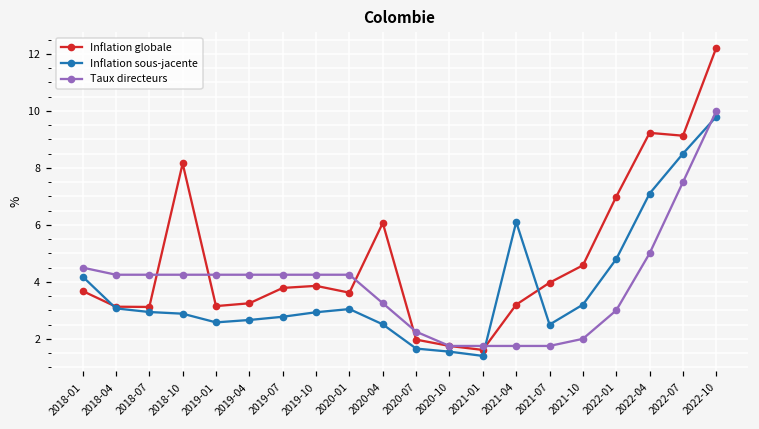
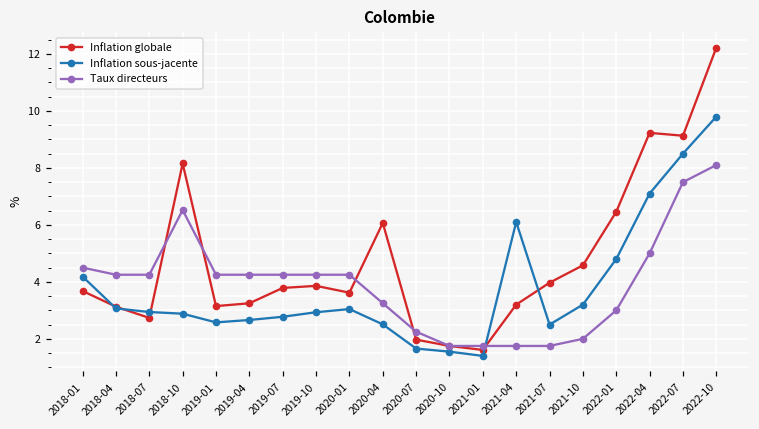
  {
    "Inflation globale": {
      "2018-01": 3.7,
-     "2018-07": 3.1,
+     "2018-07": 2.7,
      "2018-10": 8.2,
      "2019-01": 3.1,
      "2019-04": 3.2,
      "2019-07": 3.8,
      "2019-10": 3.9,
      "2020-01": 3.6,
      "2020-04": 6.1,
      "2020-07": 2.0,
      "2021-01": 1.6,
      "2021-04": 3.2,
      "2021-07": 4.0,
      "2021-10": 4.6,
-     "2022-01": 7.0,
+     "2022-01": 6.5,
      "2022-04": 9.2,
      "2022-07": 9.1,
      "2022-10": 12.2
    },
    "Inflation sous-jacente": {
      "2018-01": 4.2,
      "2018-07": 2.9,
      "2018-10": 2.9,
      "2019-01": 2.6,
      "2019-04": 2.7,
      "2019-07": 2.8,
      "2019-10": 2.9,
      "2020-01": 3.0,
      "2020-04": 2.5,
      "2020-07": 1.7,
      "2020-10": 1.6,
      "2021-01": 1.4,
      "2021-04": 6.1,
      "2021-07": 2.5,
      "2021-10": 3.2,
      "2022-01": 4.8,
      "2022-04": 7.1,
      "2022-07": 8.5,
      "2022-10": 9.8
    },
    "Taux directeurs": {
      "2018-01": 4.5,
      "2018-04": 4.3,
      "2018-07": 4.3,
-     "2018-10": 4.3,
+     "2018-10": 6.5,
      "2019-01": 4.3,
      "2019-04": 4.3,
      "2019-07": 4.3,
      "2019-10": 4.3,
      "2020-01": 4.3,
      "2020-04": 3.3,
      "2020-07": 2.3,
      "2021-01": 1.8,
      "2021-04": 1.8,
      "2021-07": 1.8,
      "2021-10": 2.0,
      "2022-01": 3.0,
      "2022-04": 5.0,
      "2022-07": 7.5,
-     "2022-10": 10.0
+     "2022-10": 8.1
    }
  }
